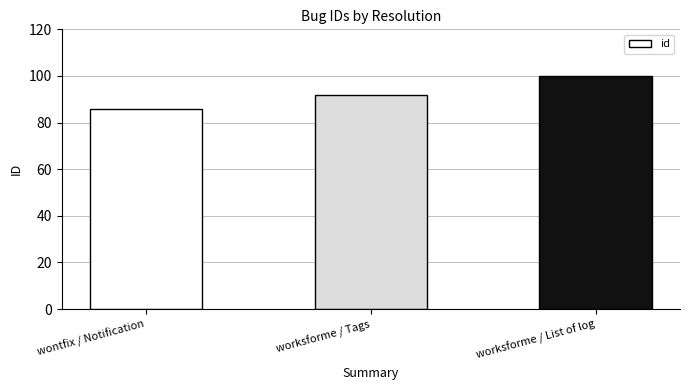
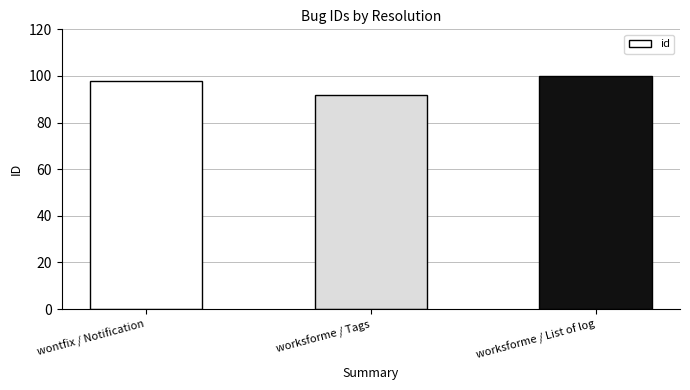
  {
-   "wontfix / Notification": 86,
+   "wontfix / Notification": 98,
    "worksforme / Tags": 92,
    "worksforme / List of log": 100
  }
